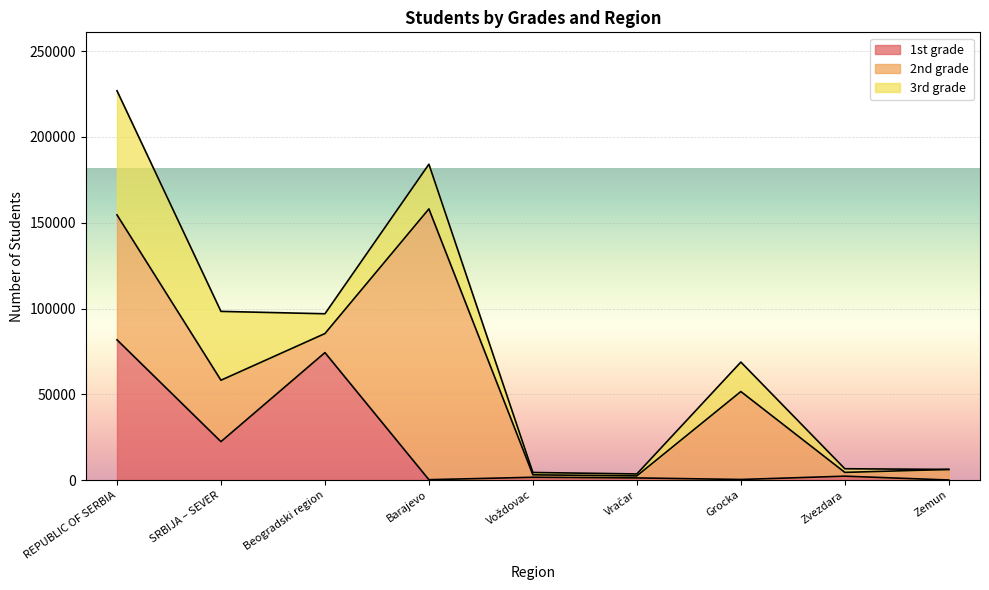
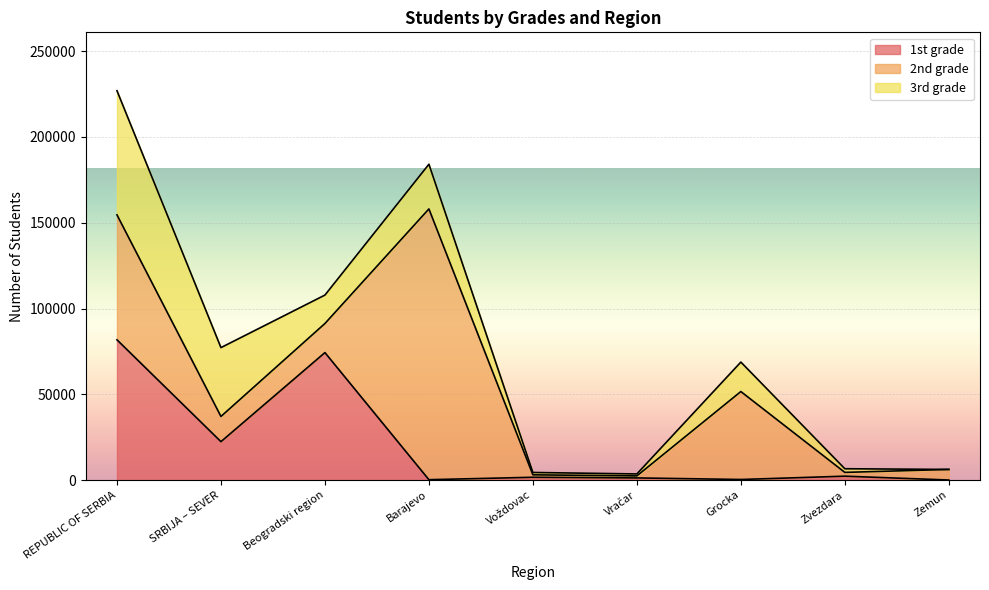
  {
    "1st grade": {
      "REPUBLIC OF SERBIA": 82000,
      "SRBIJA – SEVER": 22000,
      "Beogradski region": 74000,
      "Barajevo": 0,
      "Grocka": 0,
      "Zvezdara": 2000,
      "Zemun": 0
    },
    "2nd grade": {
      "REPUBLIC OF SERBIA": 73000,
-     "SRBIJA – SEVER": 36000,
-     "Beogradski region": 11000,
+     "SRBIJA – SEVER": 15000,
+     "Beogradski region": 17000,
      "Barajevo": 158000,
      "Grocka": 51000,
      "Zvezdara": 2000
    },
    "3rd grade": {
      "REPUBLIC OF SERBIA": 72000,
      "SRBIJA – SEVER": 40000,
-     "Beogradski region": 12000,
+     "Beogradski region": 17000,
      "Barajevo": 26000,
      "Grocka": 17000,
      "Zvezdara": 2000
    }
  }
